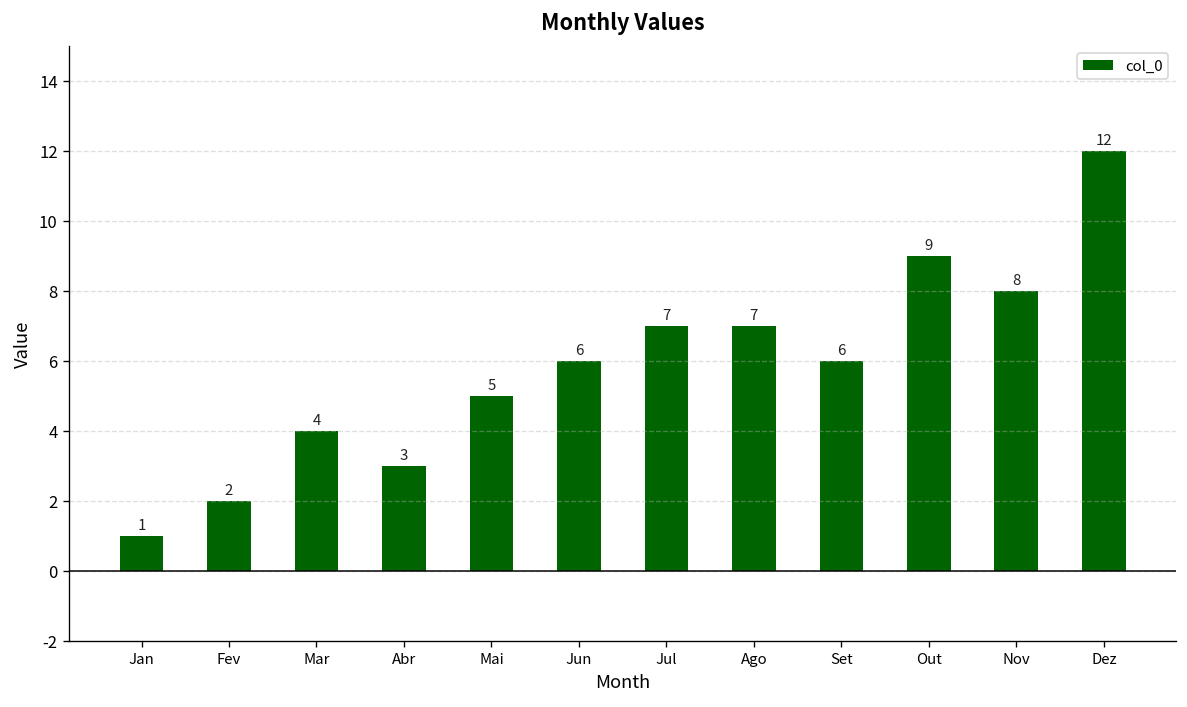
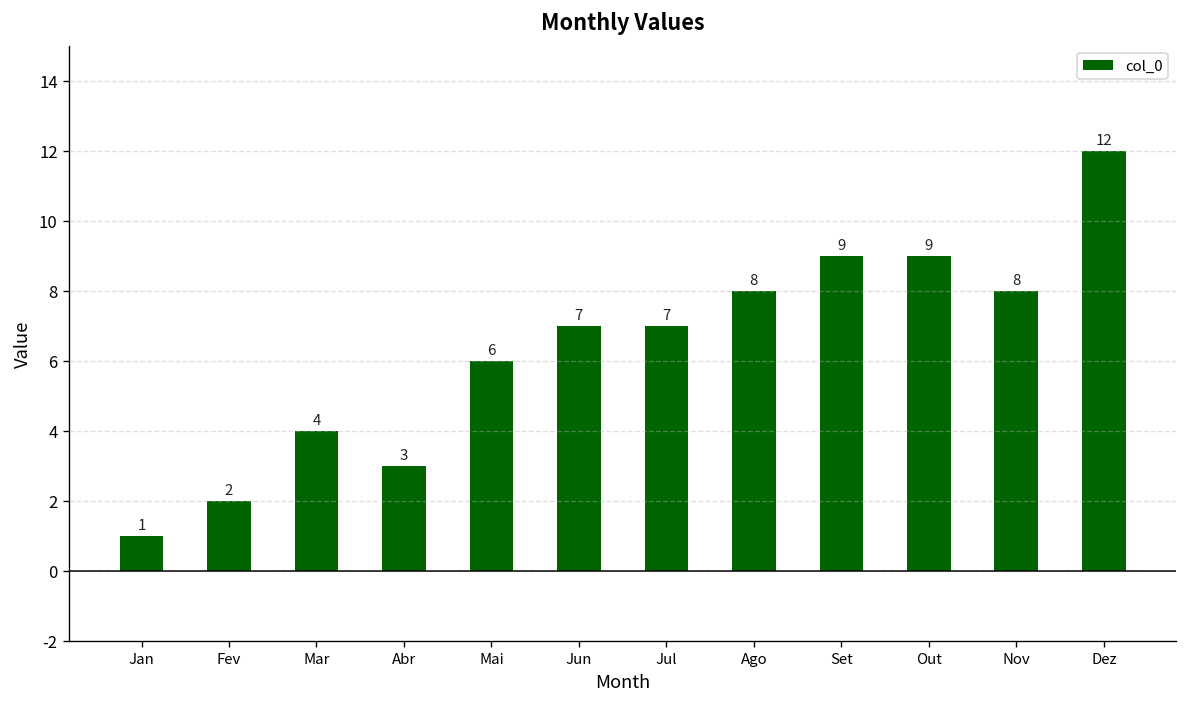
  {
    "Jan": 1,
    "Fev": 2,
    "Mar": 4,
    "Abr": 3,
-   "Mai": 5,
-   "Jun": 6,
+   "Mai": 6,
+   "Jun": 7,
    "Jul": 7,
-   "Ago": 7,
-   "Set": 6,
+   "Ago": 8,
+   "Set": 9,
    "Out": 9,
    "Nov": 8,
    "Dez": 12
  }
